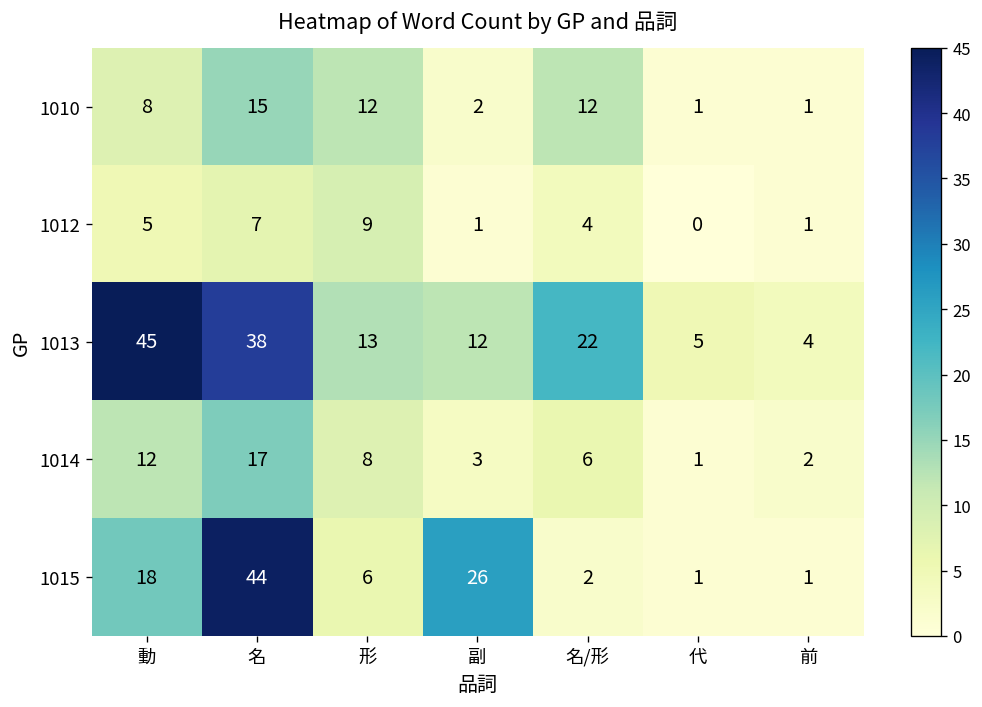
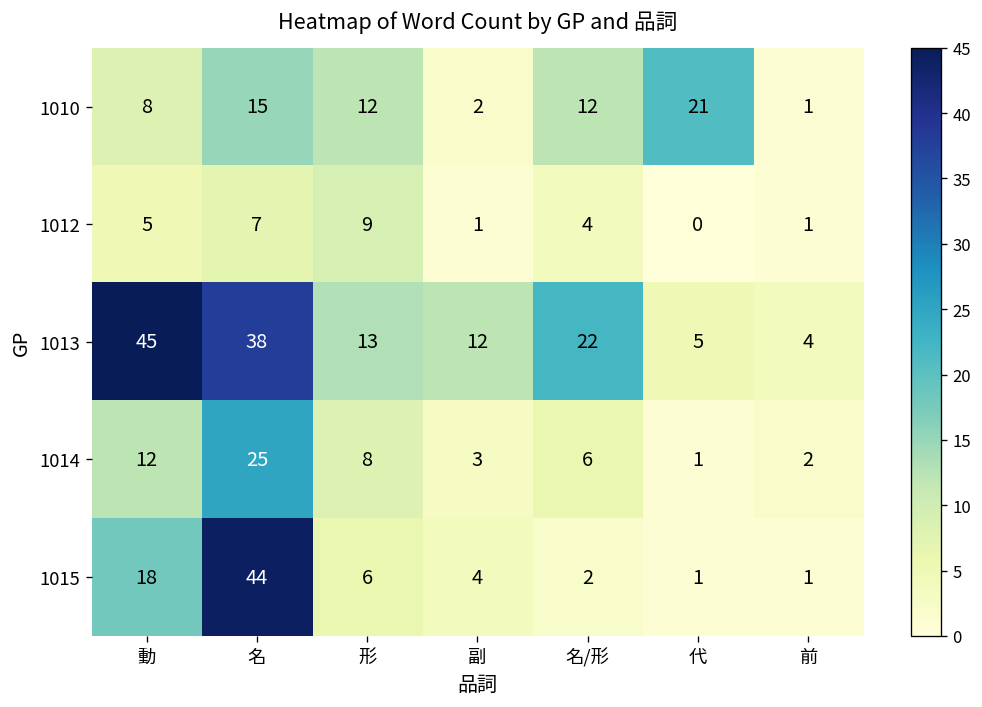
  {
    "1010": {
      "動": 8,
      "名": 15,
      "形": 12,
      "副": 2,
      "名/形": 12,
-     "代": 1,
+     "代": 21,
      "前": 1
    },
    "1012": {
      "動": 5,
      "名": 7,
      "形": 9,
      "副": 1,
      "名/形": 4,
      "代": 0,
      "前": 1
    },
    "1013": {
      "動": 45,
      "名": 38,
      "形": 13,
      "副": 12,
      "名/形": 22,
      "代": 5,
      "前": 4
    },
    "1014": {
      "動": 12,
-     "名": 17,
+     "名": 25,
      "形": 8,
      "副": 3,
      "名/形": 6,
      "代": 1,
      "前": 2
    },
    "1015": {
      "動": 18,
      "名": 44,
      "形": 6,
-     "副": 26,
+     "副": 4,
      "名/形": 2,
      "代": 1,
      "前": 1
    }
  }
